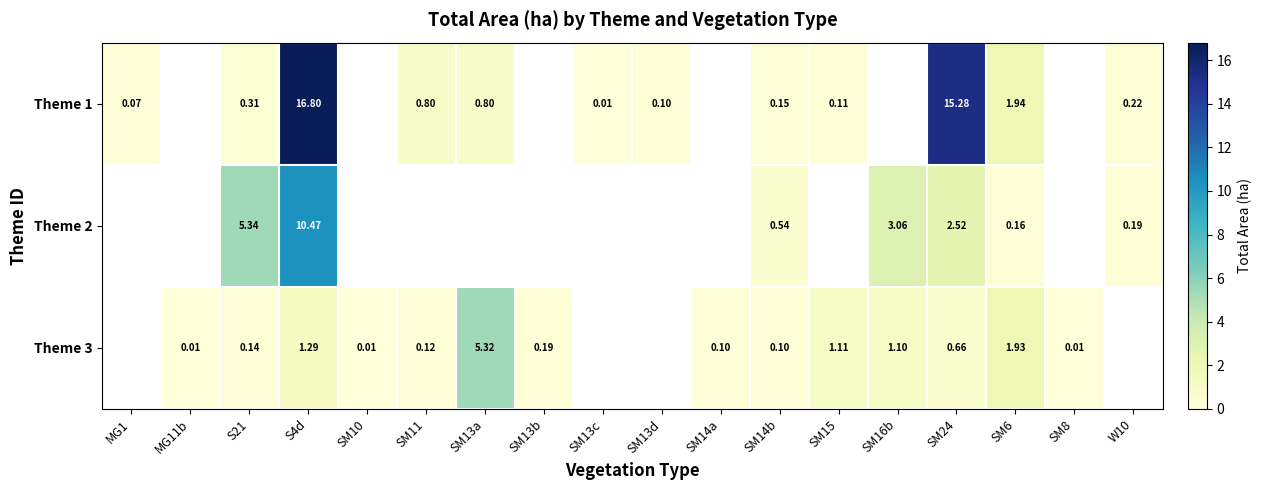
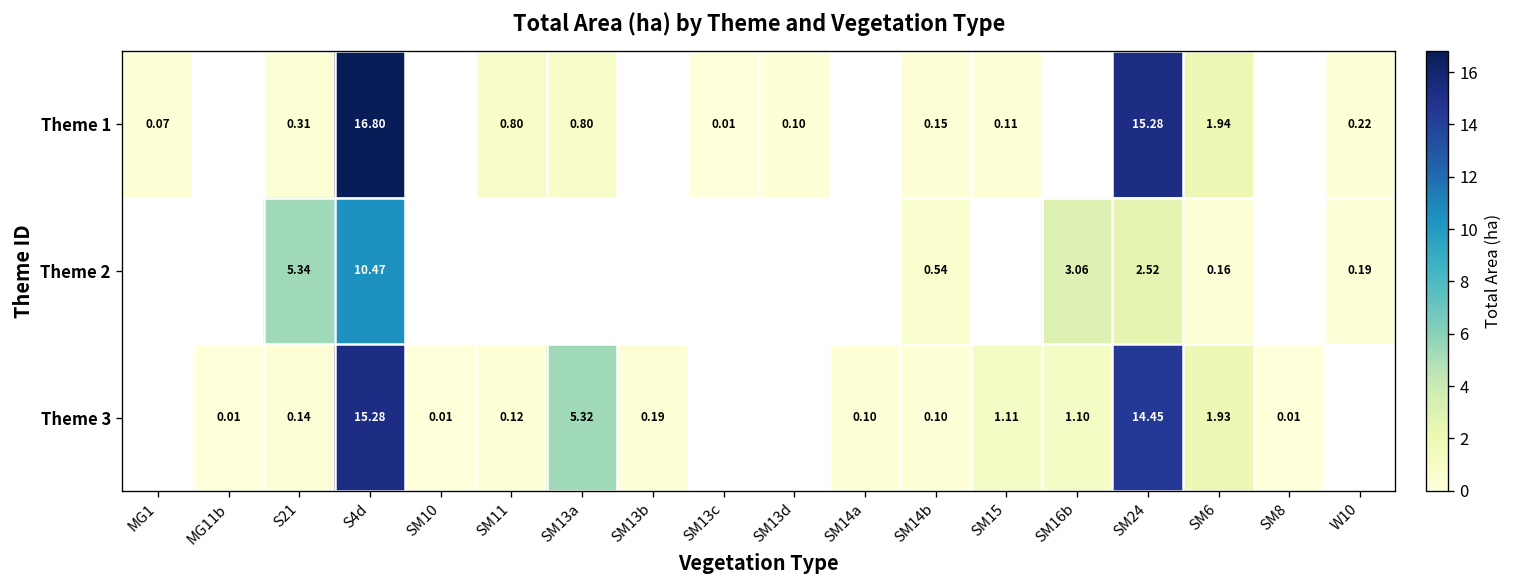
  {
    "Theme 1": {
      "MG1": 0.07,
      "S21": 0.31,
      "S4d": 16.80,
      "SM11": 0.80,
      "SM13a": 0.80,
      "SM13c": 0.01,
      "SM13d": 0.10,
      "SM14b": 0.15,
      "SM15": 0.11,
      "SM24": 15.28,
      "SM6": 1.94,
      "W10": 0.22
    },
    "Theme 2": {
      "S21": 5.34,
      "S4d": 10.47,
      "SM14b": 0.54,
      "SM16b": 3.06,
      "SM24": 2.52,
      "SM6": 0.16,
      "W10": 0.19
    },
    "Theme 3": {
      "MG11b": 0.01,
      "S21": 0.14,
-     "S4d": 1.29,
+     "S4d": 15.28,
      "SM10": 0.01,
      "SM11": 0.12,
      "SM13a": 5.32,
      "SM13b": 0.19,
      "SM14a": 0.10,
      "SM14b": 0.10,
      "SM15": 1.11,
      "SM16b": 1.10,
-     "SM24": 0.66,
+     "SM24": 14.45,
      "SM6": 1.93,
      "SM8": 0.01
    }
  }
